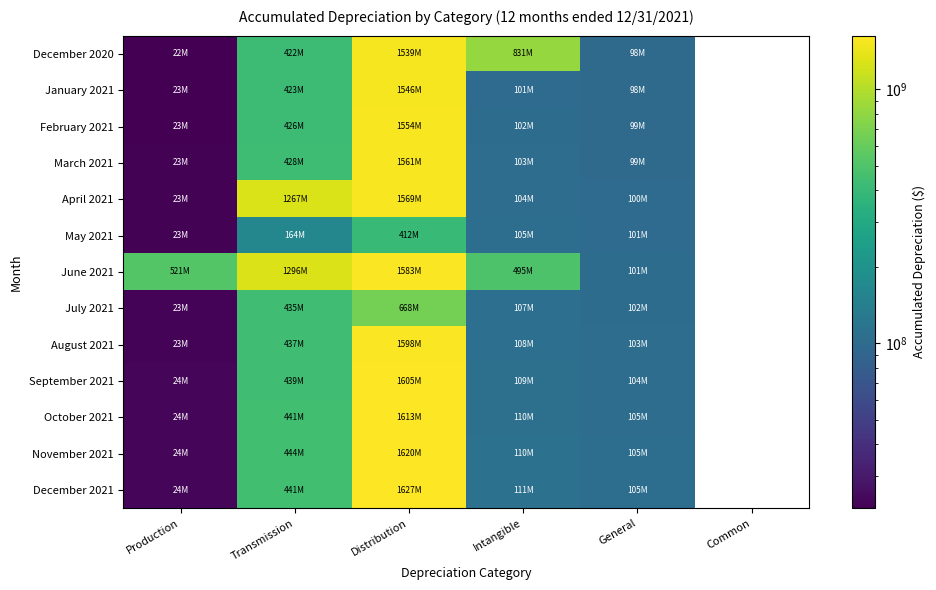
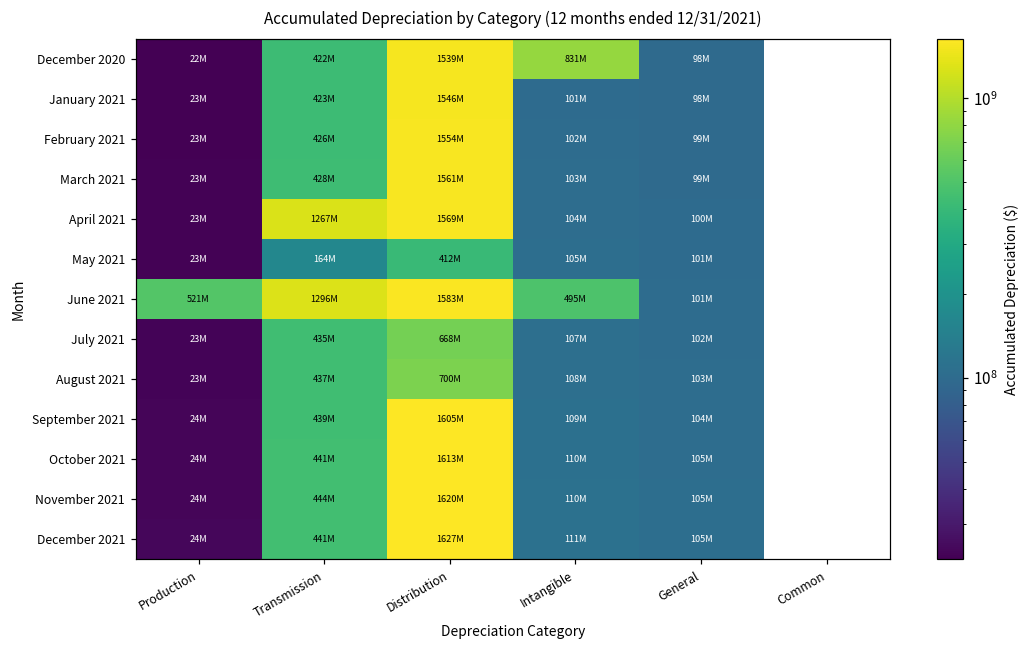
  {
    "December 2020": {
      "Production": "22M",
      "Transmission": "422M",
      "Distribution": "1539M",
      "Intangible": "831M",
      "General": "98M"
    },
    "January 2021": {
      "Production": "23M",
      "Transmission": "423M",
      "Distribution": "1546M",
      "Intangible": "101M",
      "General": "98M"
    },
    "February 2021": {
      "Production": "23M",
      "Transmission": "426M",
      "Distribution": "1554M",
      "Intangible": "102M",
      "General": "99M"
    },
    "March 2021": {
      "Production": "23M",
      "Transmission": "428M",
      "Distribution": "1561M",
      "Intangible": "103M",
      "General": "99M"
    },
    "April 2021": {
      "Production": "23M",
      "Transmission": "1267M",
      "Distribution": "1569M",
      "Intangible": "104M",
      "General": "100M"
    },
    "May 2021": {
      "Production": "23M",
      "Transmission": "164M",
      "Distribution": "412M",
      "Intangible": "105M",
      "General": "101M"
    },
    "June 2021": {
      "Production": "521M",
      "Transmission": "1296M",
      "Distribution": "1583M",
      "Intangible": "495M",
      "General": "101M"
    },
    "July 2021": {
      "Production": "23M",
      "Transmission": "435M",
      "Distribution": "668M",
      "Intangible": "107M",
      "General": "102M"
    },
    "August 2021": {
      "Production": "23M",
      "Transmission": "437M",
-     "Distribution": "1598M",
+     "Distribution": "700M",
      "Intangible": "108M",
      "General": "103M"
    },
    "September 2021": {
      "Production": "24M",
      "Transmission": "439M",
      "Distribution": "1605M",
      "Intangible": "109M",
      "General": "104M"
    },
    "October 2021": {
      "Production": "24M",
      "Transmission": "441M",
      "Distribution": "1613M",
      "Intangible": "110M",
      "General": "105M"
    },
    "November 2021": {
      "Production": "24M",
      "Transmission": "444M",
      "Distribution": "1620M",
      "Intangible": "110M",
      "General": "105M"
    },
    "December 2021": {
      "Production": "24M",
      "Transmission": "441M",
      "Distribution": "1627M",
      "Intangible": "111M",
      "General": "105M"
    }
  }
